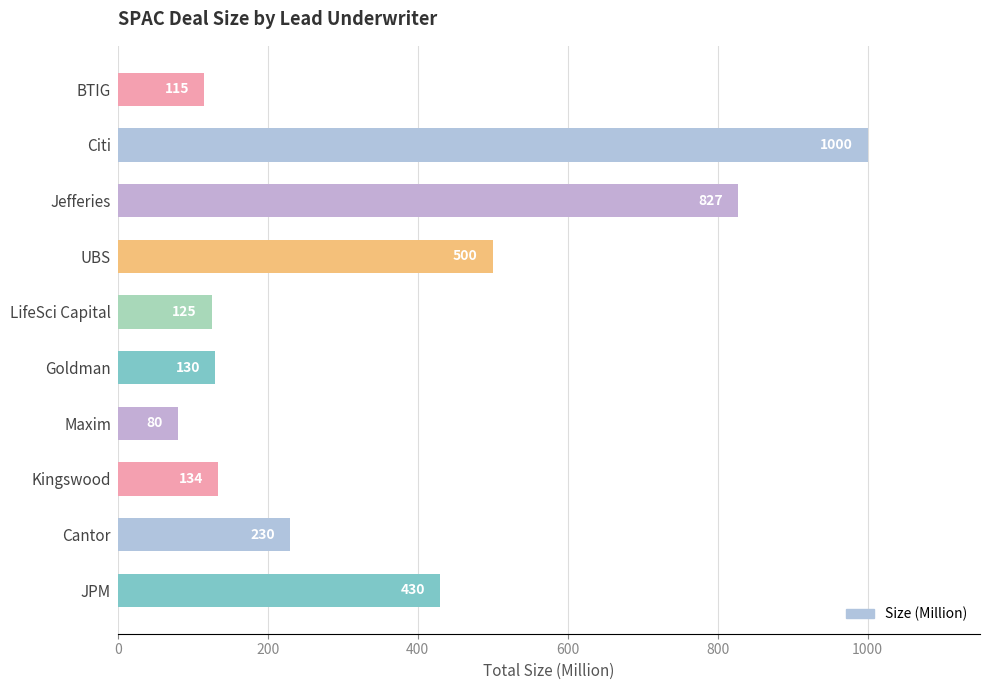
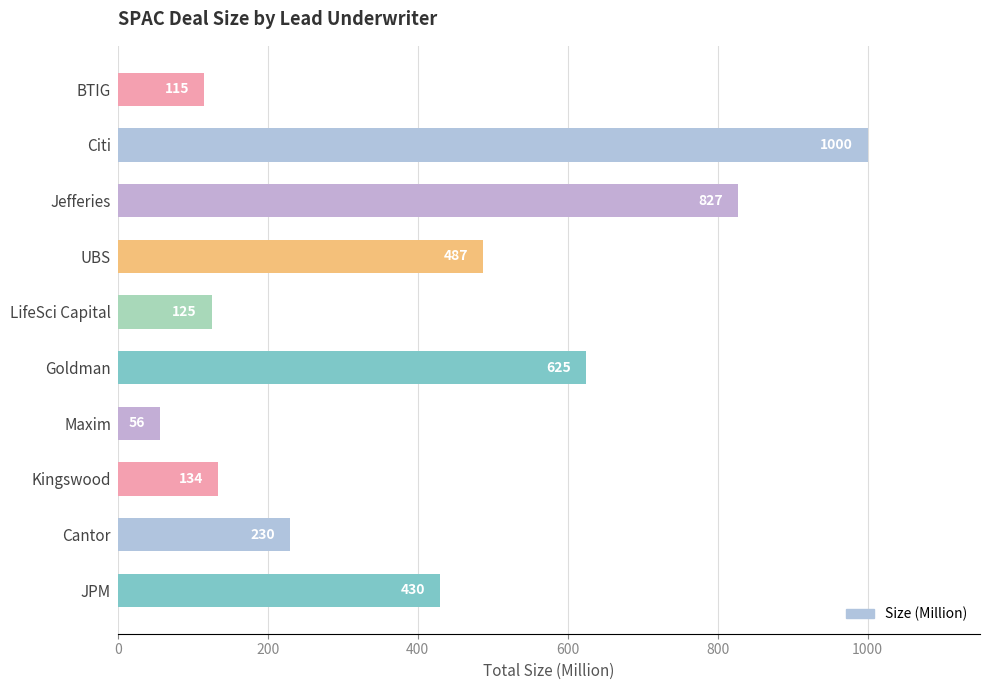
  {
    "BTIG": 115,
    "Citi": 1000,
    "Jefferies": 827,
-   "UBS": 500,
+   "UBS": 487,
    "LifeSci Capital": 125,
-   "Goldman": 130,
-   "Maxim": 80,
+   "Goldman": 625,
+   "Maxim": 56,
    "Kingswood": 134,
    "Cantor": 230,
    "JPM": 430
  }
